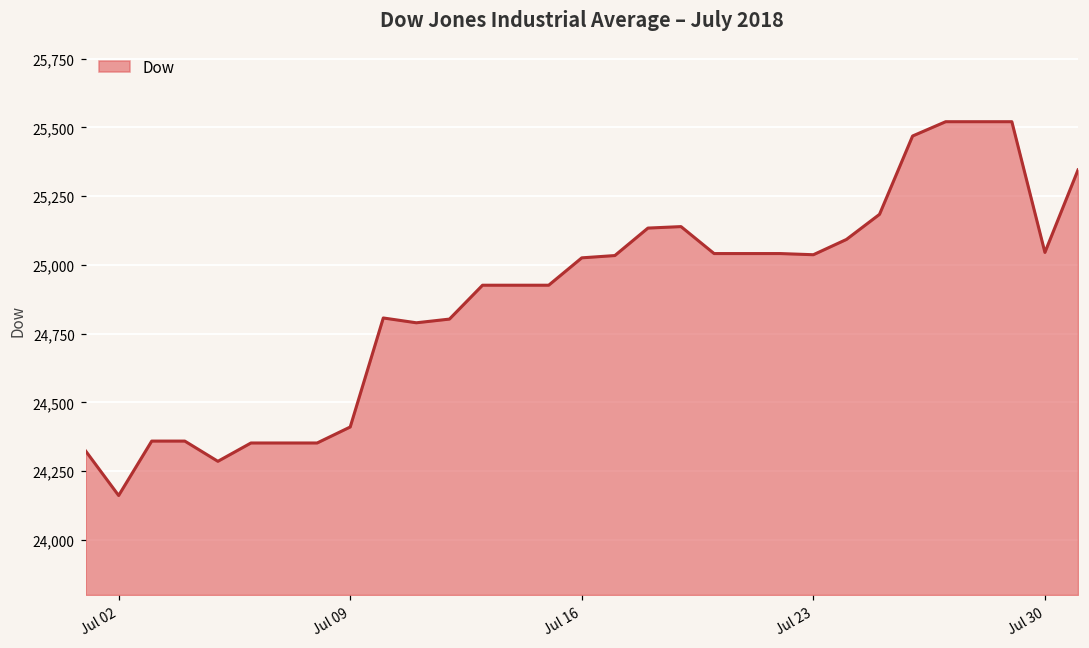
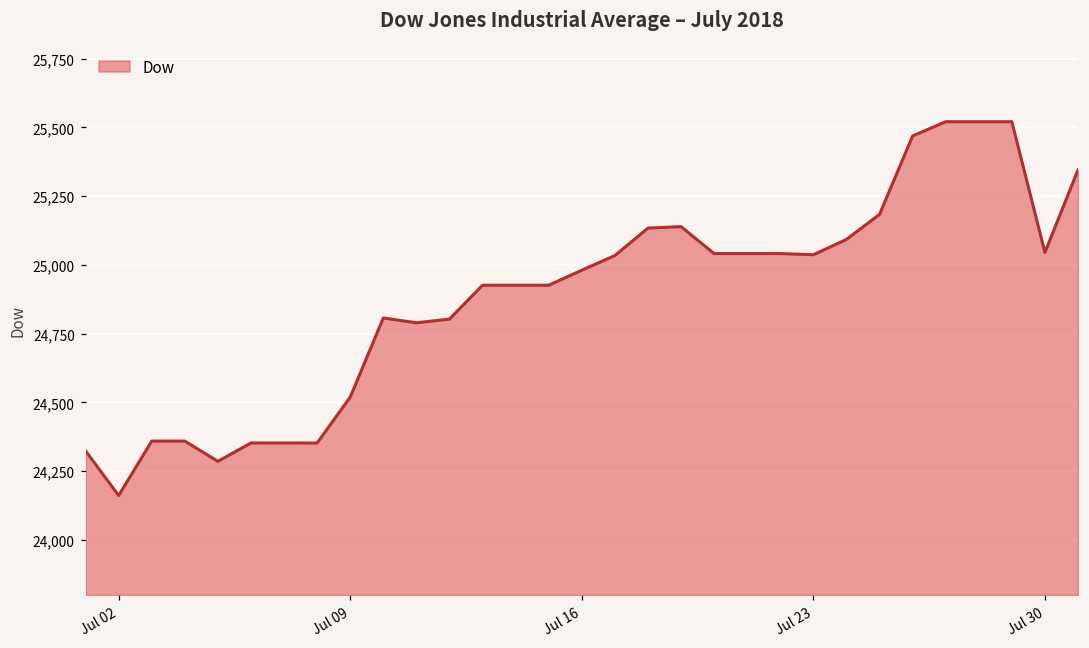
  {
    "Jul 02": "24,160",
-   "Jul 09": "24,410",
-   "Jul 16": "25,030",
+   "Jul 09": "24,520",
+   "Jul 16": "24,980",
    "Jul 23": "25,040",
    "Jul 30": "25,050"
  }
